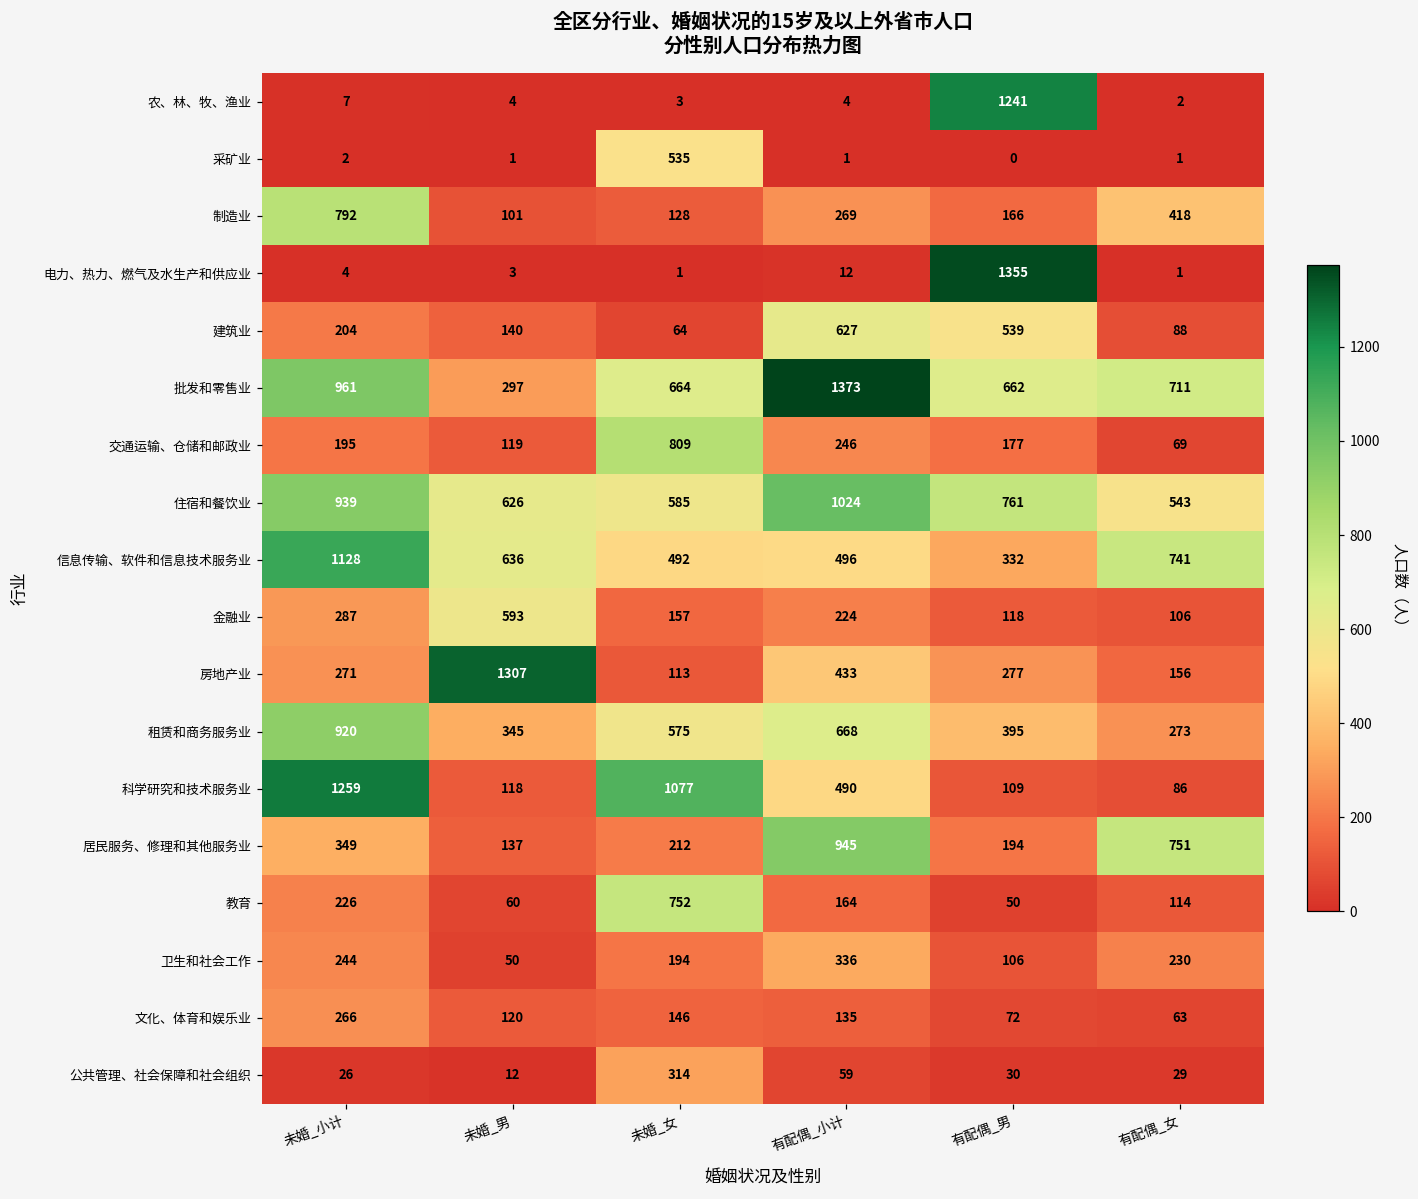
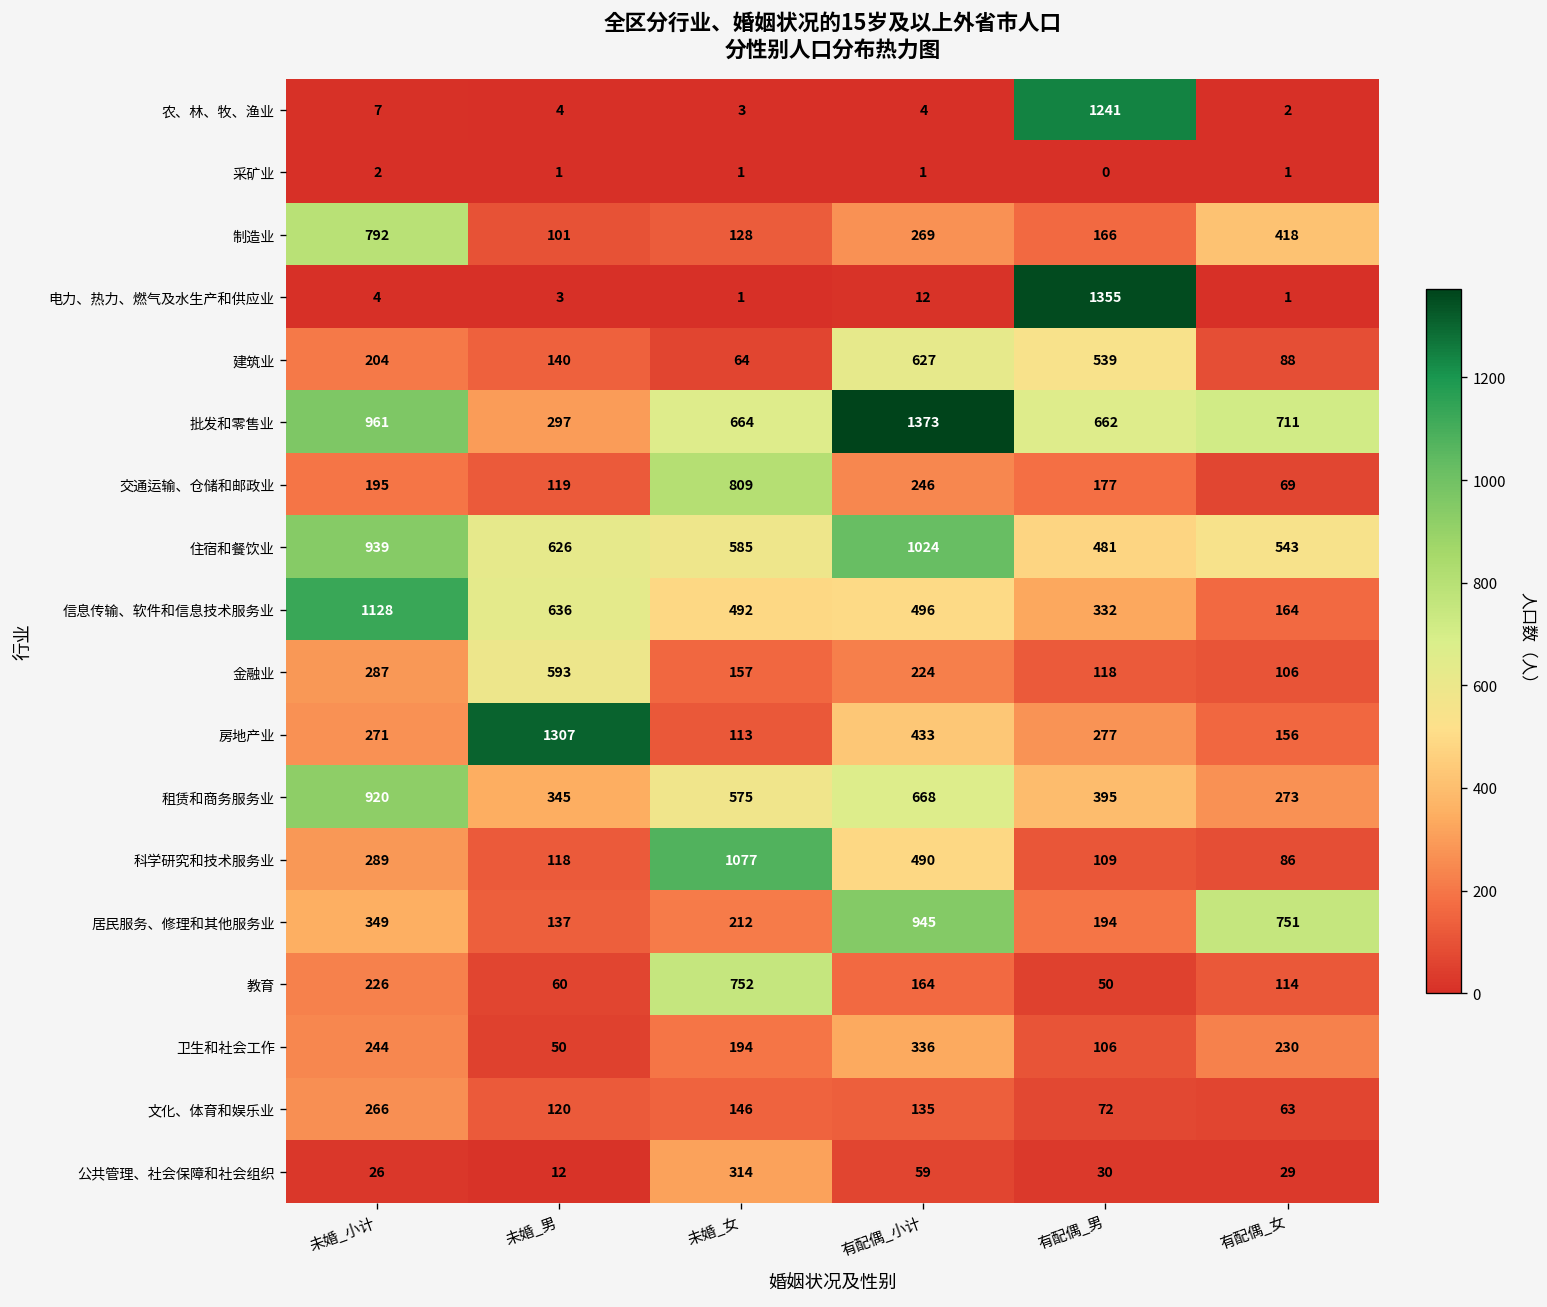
  {
    "农、林、牧、渔业": {
      "未婚_小计": 7,
      "未婚_男": 4,
      "未婚_女": 3,
      "有配偶_小计": 4,
      "有配偶_男": 1241,
      "有配偶_女": 2
    },
    "采矿业": {
      "未婚_小计": 2,
      "未婚_男": 1,
-     "未婚_女": 535,
+     "未婚_女": 1,
      "有配偶_小计": 1,
      "有配偶_男": 0,
      "有配偶_女": 1
    },
    "制造业": {
      "未婚_小计": 792,
      "未婚_男": 101,
      "未婚_女": 128,
      "有配偶_小计": 269,
      "有配偶_男": 166,
      "有配偶_女": 418
    },
    "电力、热力、燃气及水生产和供应业": {
      "未婚_小计": 4,
      "未婚_男": 3,
      "未婚_女": 1,
      "有配偶_小计": 12,
      "有配偶_男": 1355,
      "有配偶_女": 1
    },
    "建筑业": {
      "未婚_小计": 204,
      "未婚_男": 140,
      "未婚_女": 64,
      "有配偶_小计": 627,
      "有配偶_男": 539,
      "有配偶_女": 88
    },
    "批发和零售业": {
      "未婚_小计": 961,
      "未婚_男": 297,
      "未婚_女": 664,
      "有配偶_小计": 1373,
      "有配偶_男": 662,
      "有配偶_女": 711
    },
    "交通运输、仓储和邮政业": {
      "未婚_小计": 195,
      "未婚_男": 119,
      "未婚_女": 809,
      "有配偶_小计": 246,
      "有配偶_男": 177,
      "有配偶_女": 69
    },
    "住宿和餐饮业": {
      "未婚_小计": 939,
      "未婚_男": 626,
      "未婚_女": 585,
      "有配偶_小计": 1024,
-     "有配偶_男": 761,
+     "有配偶_男": 481,
      "有配偶_女": 543
    },
    "信息传输、软件和信息技术服务业": {
      "未婚_小计": 1128,
      "未婚_男": 636,
      "未婚_女": 492,
      "有配偶_小计": 496,
      "有配偶_男": 332,
-     "有配偶_女": 741
+     "有配偶_女": 164
    },
    "金融业": {
      "未婚_小计": 287,
      "未婚_男": 593,
      "未婚_女": 157,
      "有配偶_小计": 224,
      "有配偶_男": 118,
      "有配偶_女": 106
    },
    "房地产业": {
      "未婚_小计": 271,
      "未婚_男": 1307,
      "未婚_女": 113,
      "有配偶_小计": 433,
      "有配偶_男": 277,
      "有配偶_女": 156
    },
    "租赁和商务服务业": {
      "未婚_小计": 920,
      "未婚_男": 345,
      "未婚_女": 575,
      "有配偶_小计": 668,
      "有配偶_男": 395,
      "有配偶_女": 273
    },
    "科学研究和技术服务业": {
-     "未婚_小计": 1259,
+     "未婚_小计": 289,
      "未婚_男": 118,
      "未婚_女": 1077,
      "有配偶_小计": 490,
      "有配偶_男": 109,
      "有配偶_女": 86
    },
    "居民服务、修理和其他服务业": {
      "未婚_小计": 349,
      "未婚_男": 137,
      "未婚_女": 212,
      "有配偶_小计": 945,
      "有配偶_男": 194,
      "有配偶_女": 751
    },
    "教育": {
      "未婚_小计": 226,
      "未婚_男": 60,
      "未婚_女": 752,
      "有配偶_小计": 164,
      "有配偶_男": 50,
      "有配偶_女": 114
    },
    "卫生和社会工作": {
      "未婚_小计": 244,
      "未婚_男": 50,
      "未婚_女": 194,
      "有配偶_小计": 336,
      "有配偶_男": 106,
      "有配偶_女": 230
    },
    "文化、体育和娱乐业": {
      "未婚_小计": 266,
      "未婚_男": 120,
      "未婚_女": 146,
      "有配偶_小计": 135,
      "有配偶_男": 72,
      "有配偶_女": 63
    },
    "公共管理、社会保障和社会组织": {
      "未婚_小计": 26,
      "未婚_男": 12,
      "未婚_女": 314,
      "有配偶_小计": 59,
      "有配偶_男": 30,
      "有配偶_女": 29
    }
  }
